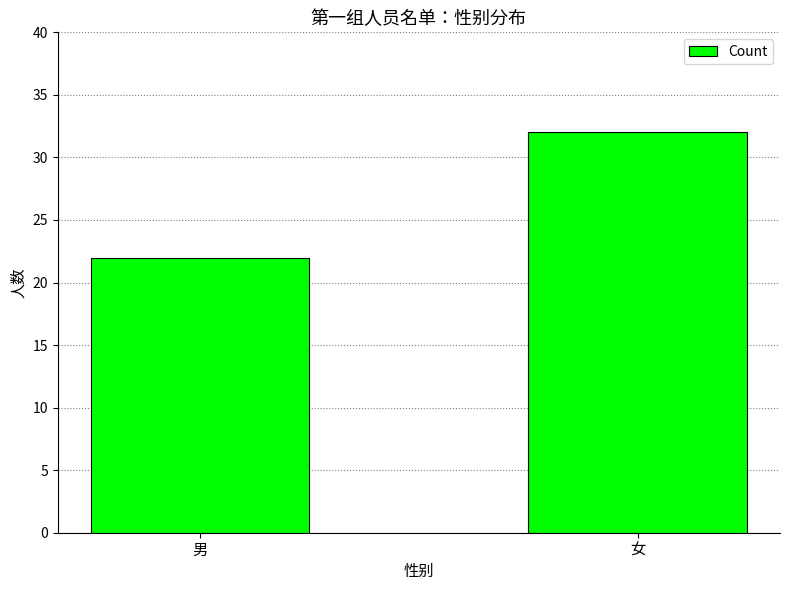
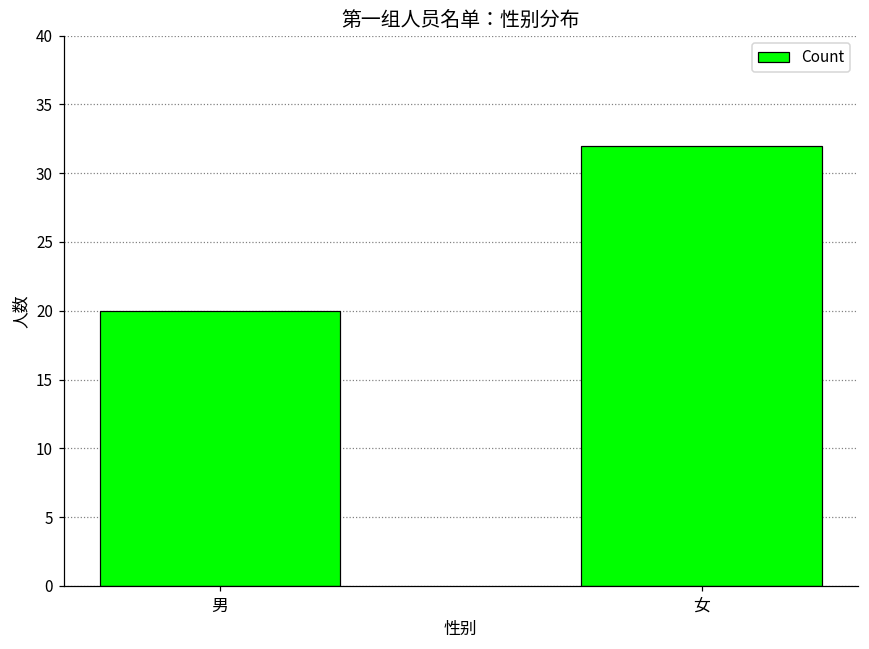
  {
-   "男": 22,
+   "男": 20,
    "女": 32
  }
